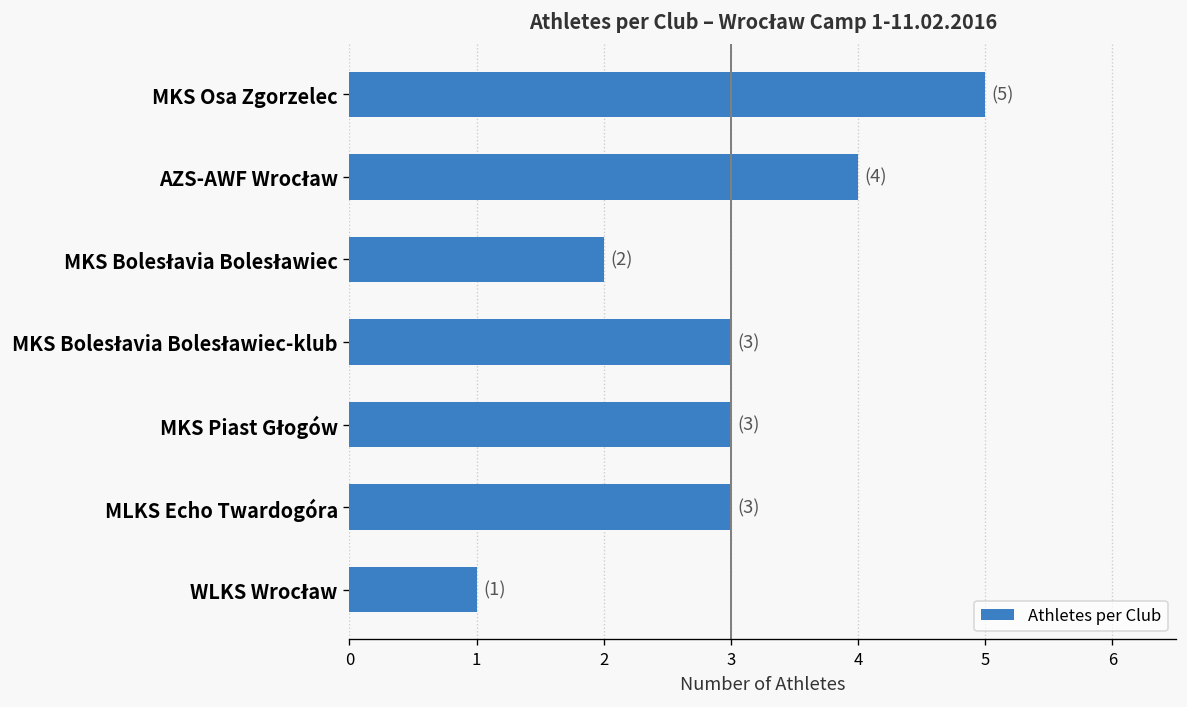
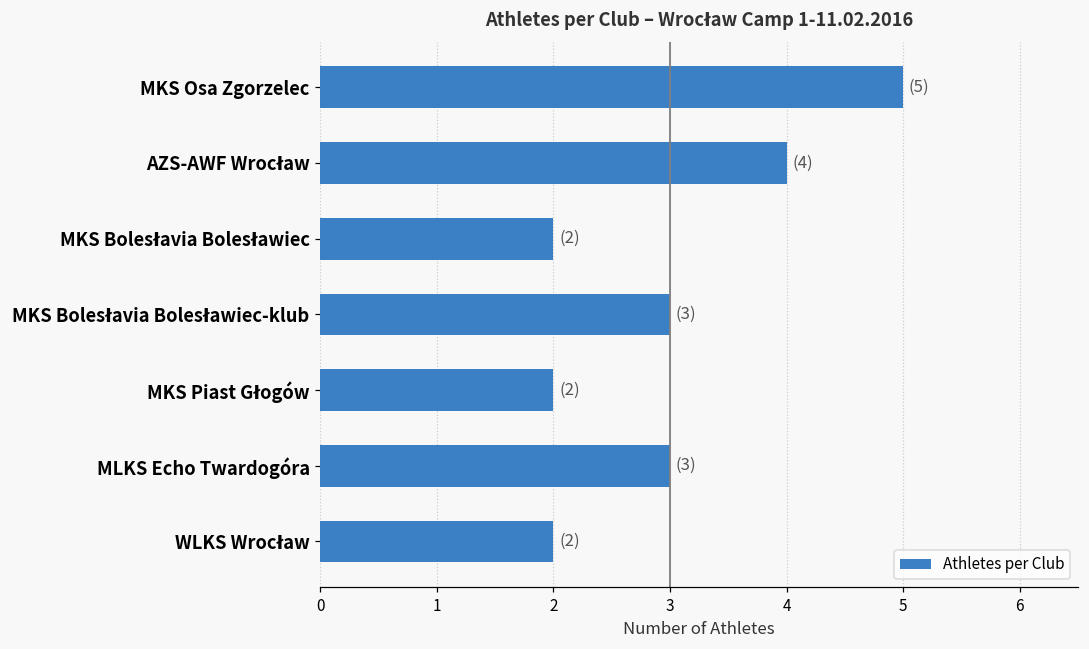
  {
    "MKS Osa Zgorzelec": "(5)",
    "AZS-AWF Wrocław": "(4)",
    "MKS Bolesłavia Bolesławiec": "(2)",
    "MKS Bolesłavia Bolesławiec-klub": "(3)",
-   "MKS Piast Głogów": "(3)",
+   "MKS Piast Głogów": "(2)",
    "MLKS Echo Twardogóra": "(3)",
-   "WLKS Wrocław": "(1)"
+   "WLKS Wrocław": "(2)"
  }
